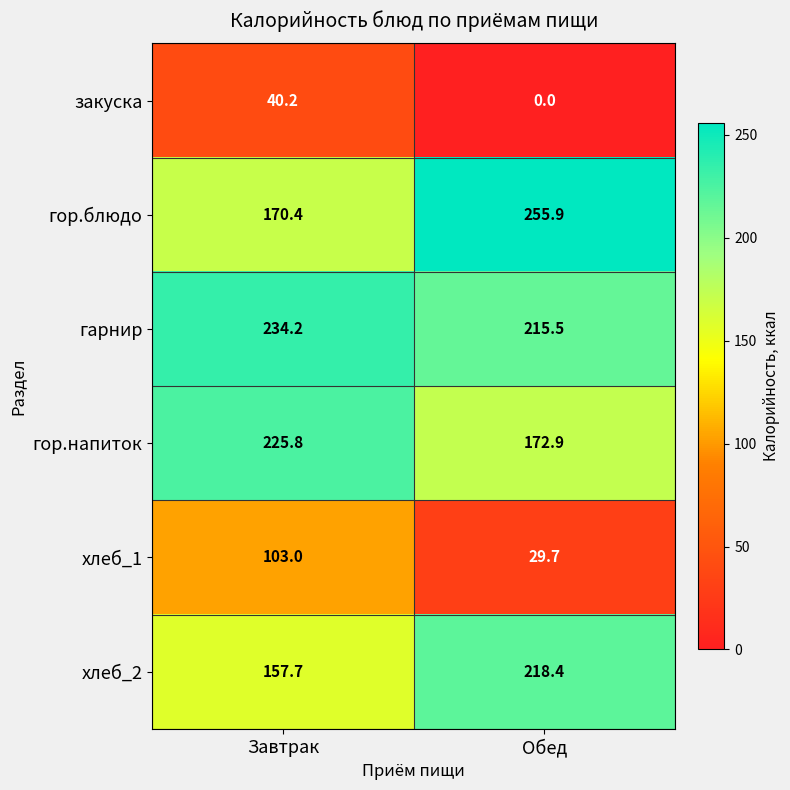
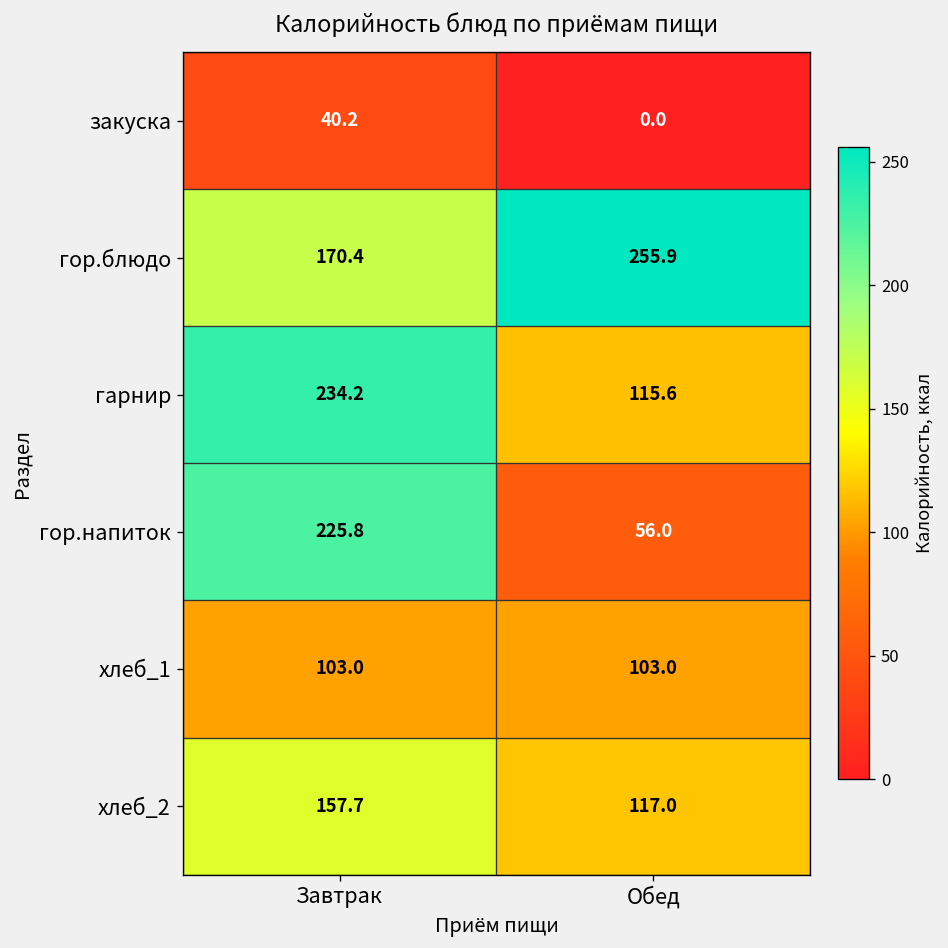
  {
    "закуска": {
      "Завтрак": 40.2,
      "Обед": 0.0
    },
    "гор.блюдо": {
      "Завтрак": 170.4,
      "Обед": 255.9
    },
    "гарнир": {
      "Завтрак": 234.2,
-     "Обед": 215.5
+     "Обед": 115.6
    },
    "гор.напиток": {
      "Завтрак": 225.8,
-     "Обед": 172.9
+     "Обед": 56.0
    },
    "хлеб_1": {
      "Завтрак": 103.0,
-     "Обед": 29.7
+     "Обед": 103.0
    },
    "хлеб_2": {
      "Завтрак": 157.7,
-     "Обед": 218.4
+     "Обед": 117.0
    }
  }
